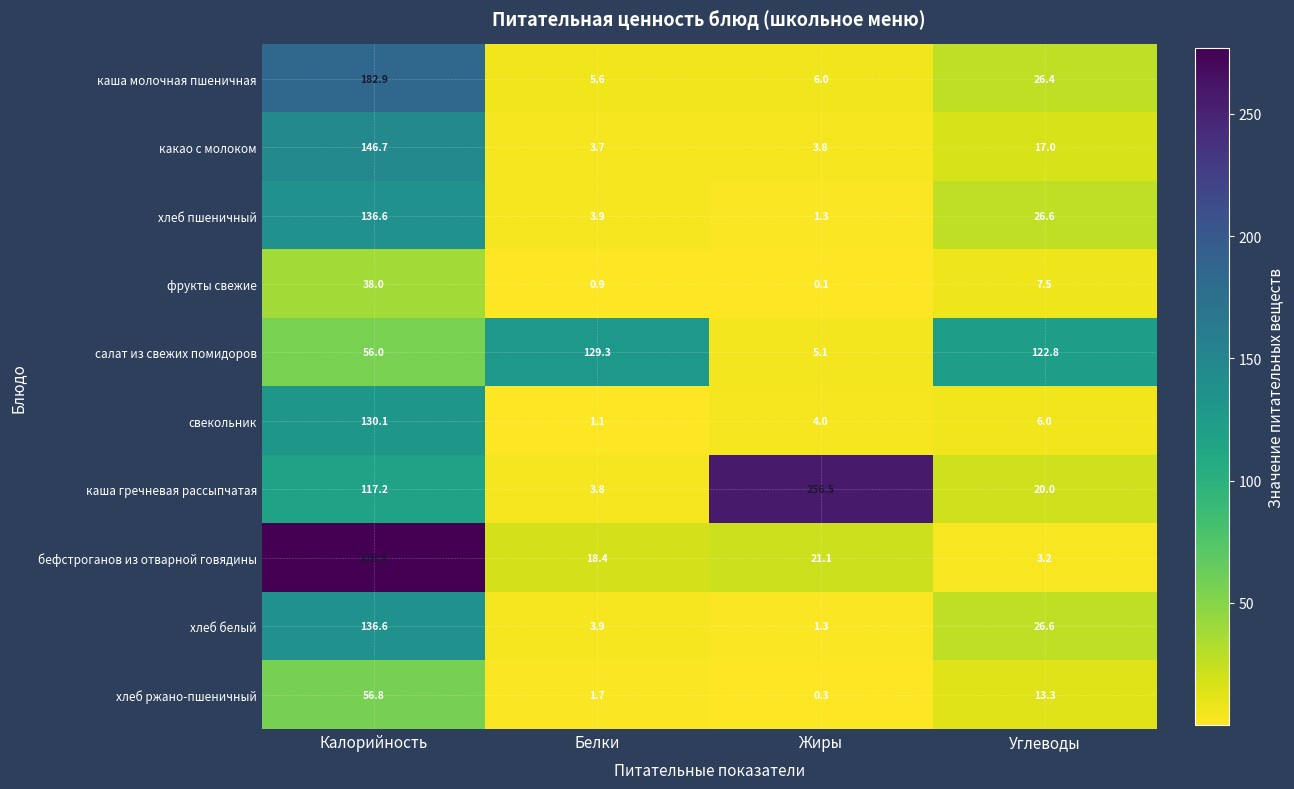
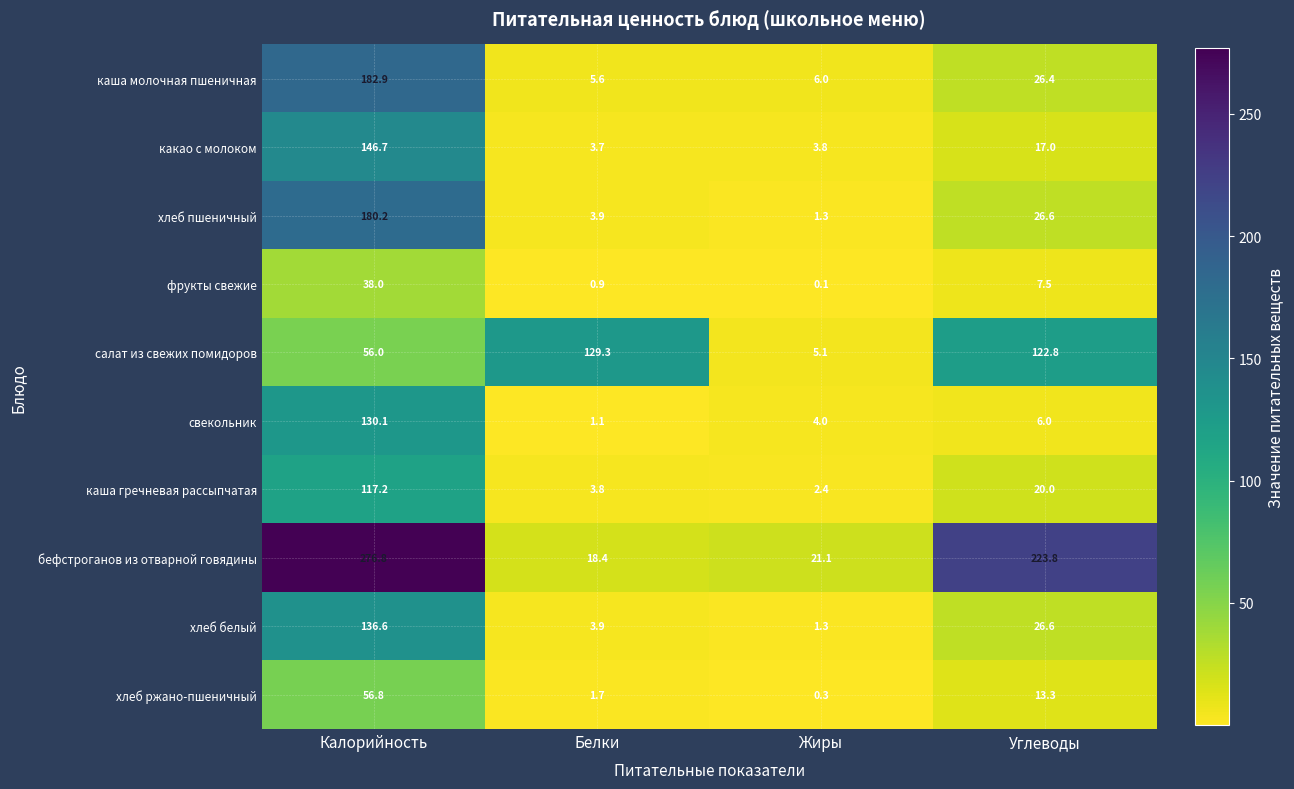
  {
    "каша молочная пшеничная": {
      "Калорийность": 182.9,
      "Белки": 5.6,
      "Жиры": 6.0,
      "Углеводы": 26.4
    },
    "какао с молоком": {
      "Калорийность": 146.7,
      "Белки": 3.7,
      "Жиры": 3.8,
      "Углеводы": 17.0
    },
    "хлеб пшеничный": {
-     "Калорийность": 136.6,
+     "Калорийность": 180.2,
      "Белки": 3.9,
      "Жиры": 1.3,
      "Углеводы": 26.6
    },
    "фрукты свежие": {
      "Калорийность": 38.0,
      "Белки": 0.9,
      "Жиры": 0.1,
      "Углеводы": 7.5
    },
    "салат из свежих помидоров": {
      "Калорийность": 56.0,
      "Белки": 129.3,
      "Жиры": 5.1,
      "Углеводы": 122.8
    },
    "свекольник": {
      "Калорийность": 130.1,
      "Белки": 1.1,
      "Жиры": 4.0,
      "Углеводы": 6.0
    },
    "каша гречневая рассыпчатая": {
      "Калорийность": 117.2,
      "Белки": 3.8,
-     "Жиры": 256.5,
+     "Жиры": 2.4,
      "Углеводы": 20.0
    },
    "бефстроганов из отварной говядины": {
      "Белки": 18.4,
      "Жиры": 21.1,
-     "Углеводы": 3.2
+     "Углеводы": 223.8
    },
    "хлеб белый": {
      "Калорийность": 136.6,
      "Белки": 3.9,
      "Жиры": 1.3,
      "Углеводы": 26.6
    },
    "хлеб ржано-пшеничный": {
      "Калорийность": 56.8,
      "Белки": 1.7,
      "Жиры": 0.3,
      "Углеводы": 13.3
    }
  }
